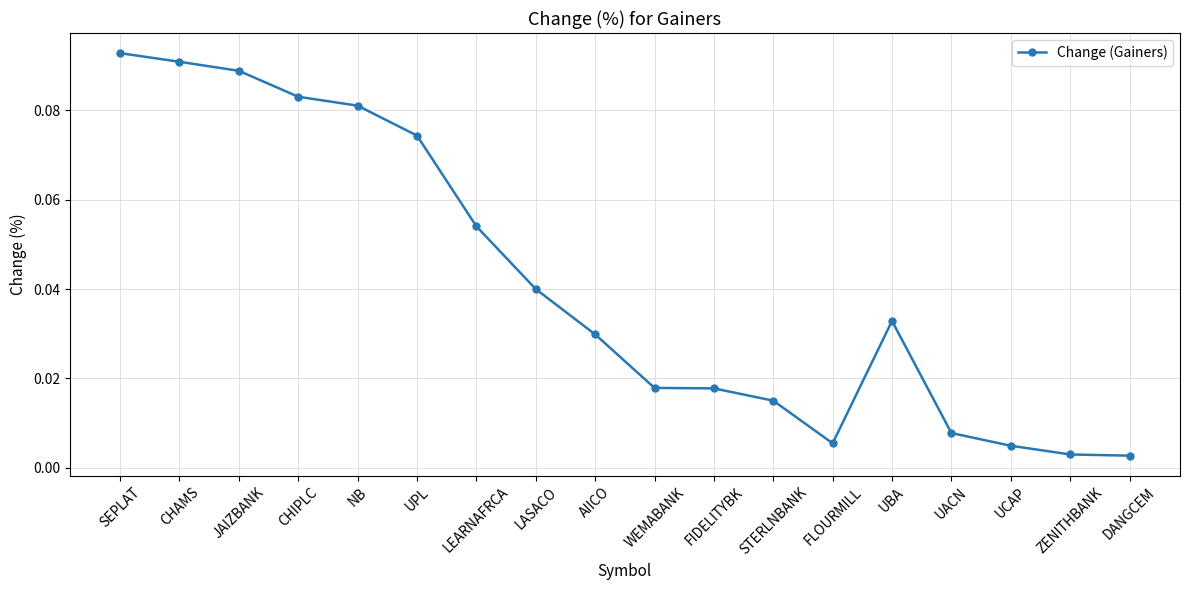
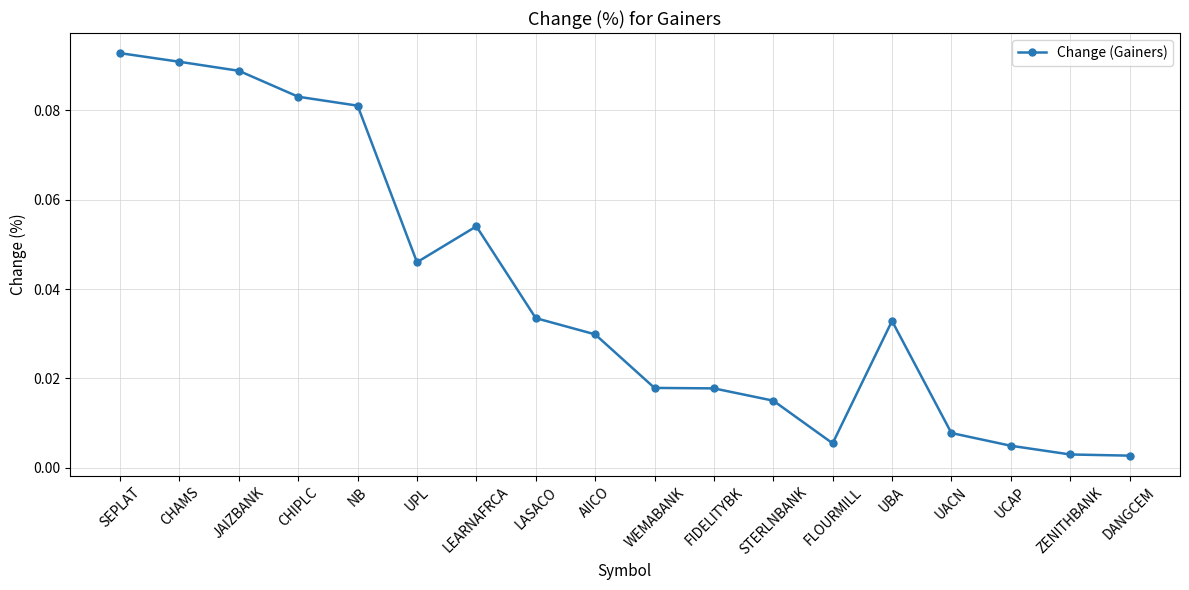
  {
    "SEPLAT": 0.093,
    "CHAMS": 0.091,
    "JAIZBANK": 0.089,
    "CHIPLC": 0.083,
    "NB": 0.081,
-   "UPL": 0.074,
+   "UPL": 0.046,
    "LEARNAFRCA": 0.054,
-   "LASACO": 0.040,
+   "LASACO": 0.033,
    "AIICO": 0.030,
    "WEMABANK": 0.018,
    "FIDELITYBK": 0.018,
    "STERLNBANK": 0.015,
    "FLOURMILL": 0.005,
    "UBA": 0.033,
    "UACN": 0.008,
    "UCAP": 0.005,
    "ZENITHBANK": 0.003,
    "DANGCEM": 0.003
  }
